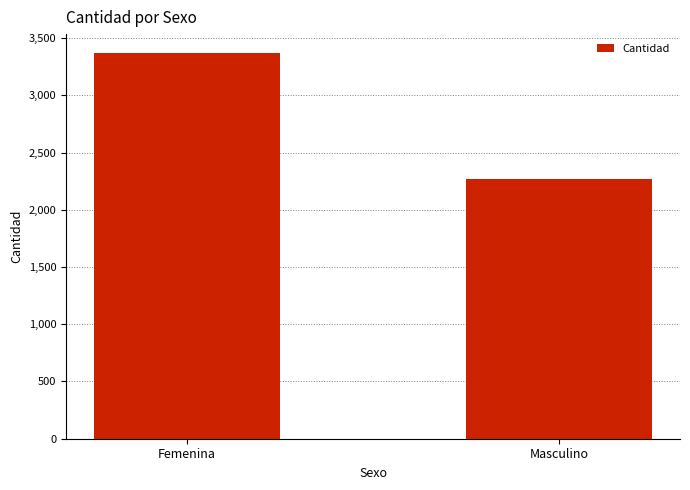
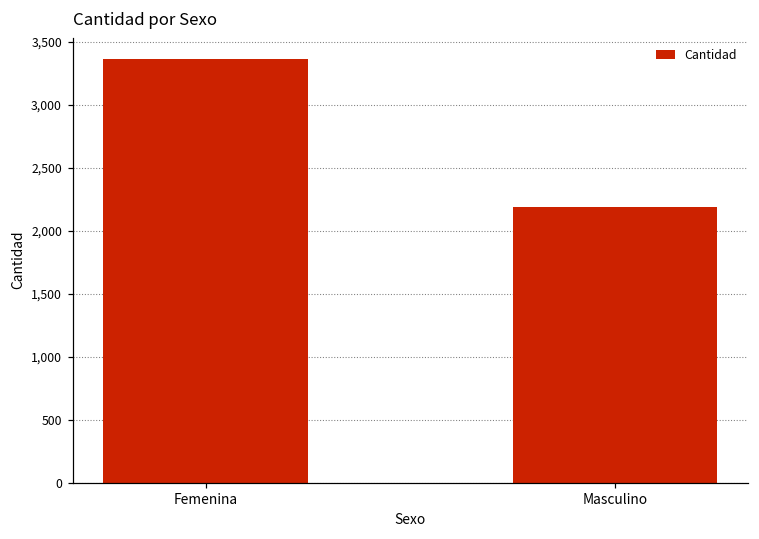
  {
    "Femenina": "3,370",
-   "Masculino": "2,270"
+   "Masculino": "2,190"
  }
